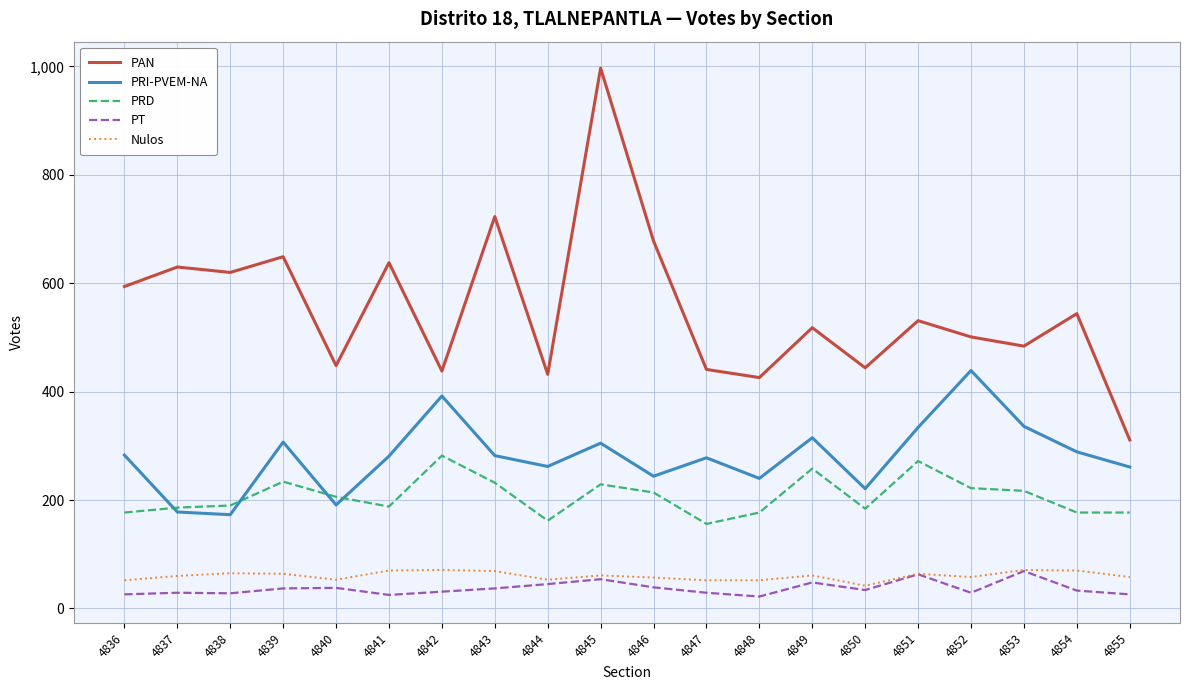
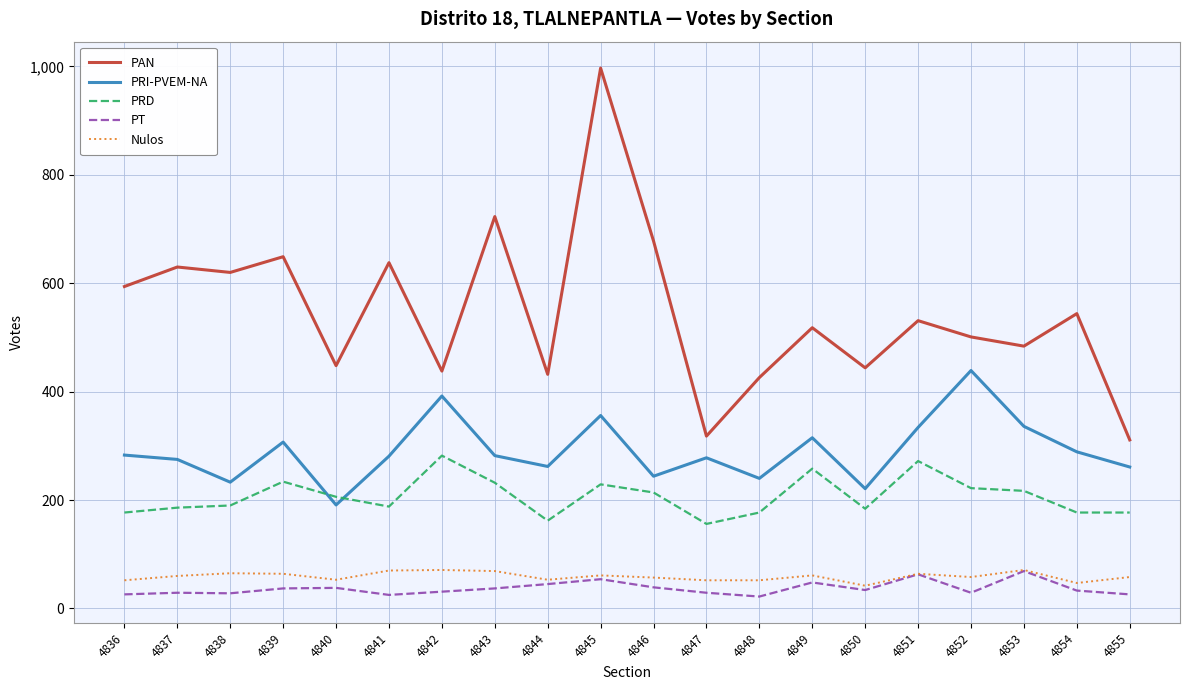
  {
    "PAN": {
      "4836": "590",
      "4837": "630",
      "4838": "620",
      "4839": "650",
      "4840": "450",
      "4841": "640",
      "4842": "440",
      "4843": "720",
      "4844": "430",
      "4845": "1,000",
      "4846": "680",
-     "4847": "440",
+     "4847": "320",
      "4848": "430",
      "4849": "520",
      "4850": "440",
      "4851": "530",
      "4852": "500",
      "4853": "480",
      "4854": "540",
      "4855": "310"
    },
    "PRI-PVEM-NA": {
      "4836": "280",
-     "4837": "180",
-     "4838": "170",
+     "4837": "280",
+     "4838": "230",
      "4839": "310",
      "4840": "190",
      "4841": "280",
      "4842": "390",
      "4843": "280",
      "4844": "260",
-     "4845": "310",
+     "4845": "360",
      "4846": "240",
      "4847": "280",
      "4848": "240",
      "4849": "320",
      "4850": "220",
      "4851": "330",
      "4852": "440",
      "4853": "340",
      "4854": "290",
      "4855": "260"
    },
    "PRD": {
      "4836": "180",
      "4837": "190",
      "4838": "190",
      "4839": "230",
      "4840": "210",
      "4841": "190",
      "4842": "280",
      "4843": "230",
      "4844": "160",
      "4845": "230",
      "4846": "210",
      "4847": "160",
      "4848": "180",
      "4849": "260",
      "4850": "180",
      "4851": "270",
      "4852": "220",
      "4853": "220",
      "4854": "180",
      "4855": "180"
    },
    "PT": {
      "4836": "30",
      "4837": "30",
      "4838": "30",
      "4839": "40",
      "4840": "40",
      "4841": "30",
      "4842": "30",
      "4843": "40",
      "4844": "50",
      "4845": "50",
      "4846": "40",
      "4847": "30",
      "4848": "20",
      "4849": "50",
      "4850": "30",
      "4852": "30",
      "4854": "30",
      "4855": "30"
    },
    "Nulos": {
      "4836": "50",
      "4837": "60",
      "4838": "70",
      "4839": "60",
      "4840": "50",
      "4841": "70",
      "4842": "70",
      "4843": "70",
      "4844": "50",
      "4845": "60",
      "4846": "60",
      "4847": "50",
      "4848": "50",
      "4849": "60",
      "4850": "40",
      "4852": "60",
-     "4854": "70",
+     "4854": "50",
      "4855": "60"
    }
  }
